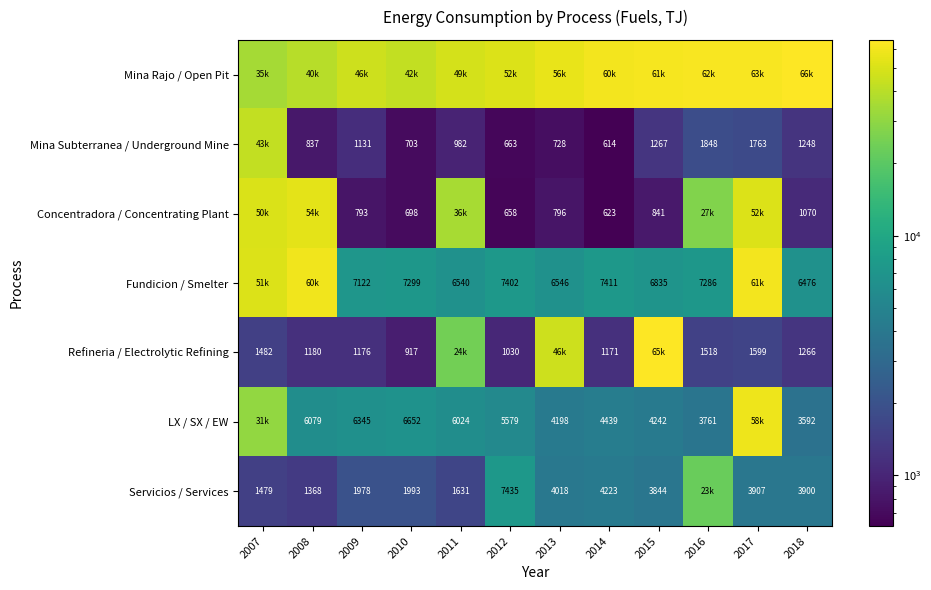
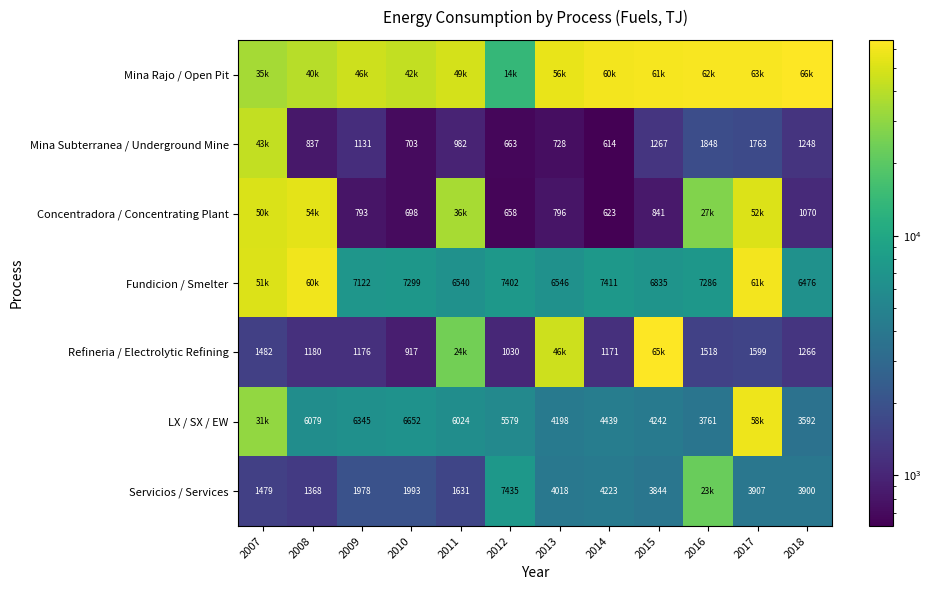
  {
    "Mina Rajo / Open Pit": {
      "2007": "35k",
      "2008": "40k",
      "2009": "46k",
      "2010": "42k",
      "2011": "49k",
-     "2012": "52k",
+     "2012": "14k",
      "2013": "56k",
      "2014": "60k",
      "2015": "61k",
      "2016": "62k",
      "2017": "63k",
      "2018": "66k"
    },
    "Mina Subterranea / Underground Mine": {
      "2007": "43k",
      "2008": "837",
      "2009": "1131",
      "2010": "703",
      "2011": "982",
      "2012": "663",
      "2013": "728",
      "2014": "614",
      "2015": "1267",
      "2016": "1848",
      "2017": "1763",
      "2018": "1248"
    },
    "Concentradora / Concentrating Plant": {
      "2007": "50k",
      "2008": "54k",
      "2009": "793",
      "2010": "698",
      "2011": "36k",
      "2012": "658",
      "2013": "796",
      "2014": "623",
      "2015": "841",
      "2016": "27k",
      "2017": "52k",
      "2018": "1070"
    },
    "Fundicion / Smelter": {
      "2007": "51k",
      "2008": "60k",
      "2009": "7122",
      "2010": "7299",
      "2011": "6540",
      "2012": "7402",
      "2013": "6546",
      "2014": "7411",
      "2015": "6835",
      "2016": "7286",
      "2017": "61k",
      "2018": "6476"
    },
    "Refineria / Electrolytic Refining": {
      "2007": "1482",
      "2008": "1180",
      "2009": "1176",
      "2010": "917",
      "2011": "24k",
      "2012": "1030",
      "2013": "46k",
      "2014": "1171",
      "2015": "65k",
      "2016": "1518",
      "2017": "1599",
      "2018": "1266"
    },
    "LX / SX / EW": {
      "2007": "31k",
      "2008": "6079",
      "2009": "6345",
      "2010": "6652",
      "2011": "6024",
      "2012": "5579",
      "2013": "4198",
      "2014": "4439",
      "2015": "4242",
      "2016": "3761",
      "2017": "58k",
      "2018": "3592"
    },
    "Servicios / Services": {
      "2007": "1479",
      "2008": "1368",
      "2009": "1978",
      "2010": "1993",
      "2011": "1631",
      "2012": "7435",
      "2013": "4018",
      "2014": "4223",
      "2015": "3844",
      "2016": "23k",
      "2017": "3907",
      "2018": "3900"
    }
  }
